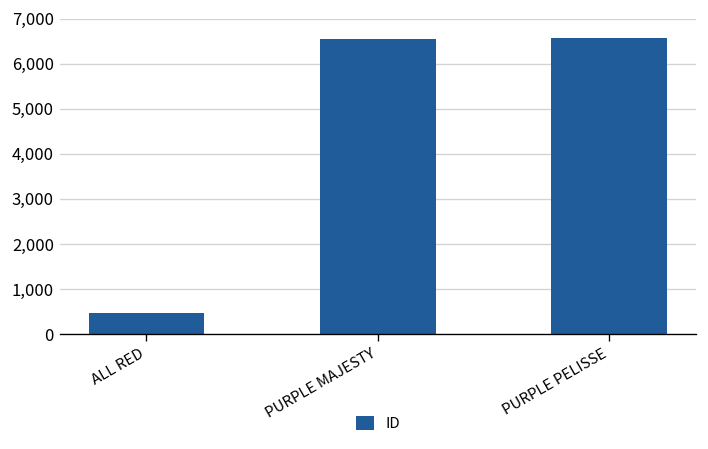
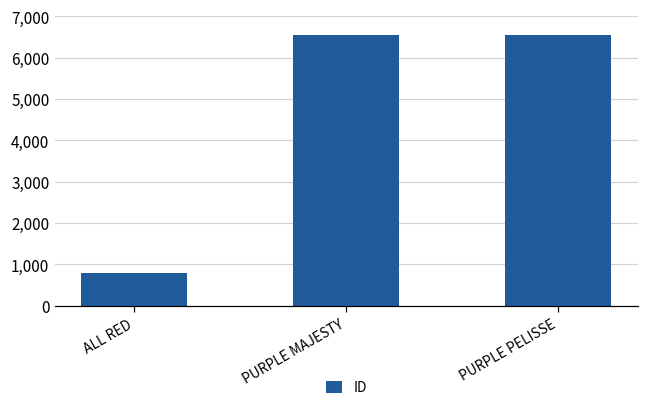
  {
-   "ALL RED": "500",
+   "ALL RED": "800",
    "PURPLE MAJESTY": "6,600",
    "PURPLE PELISSE": "6,600"
  }
